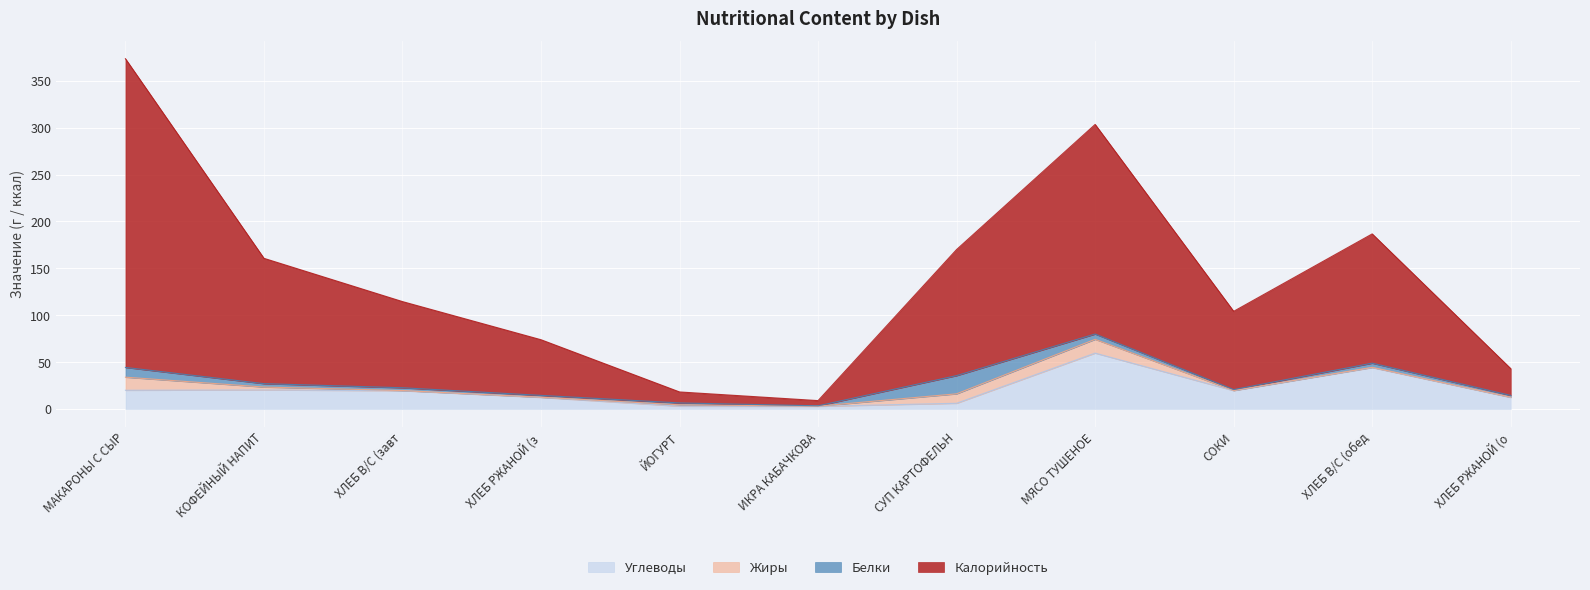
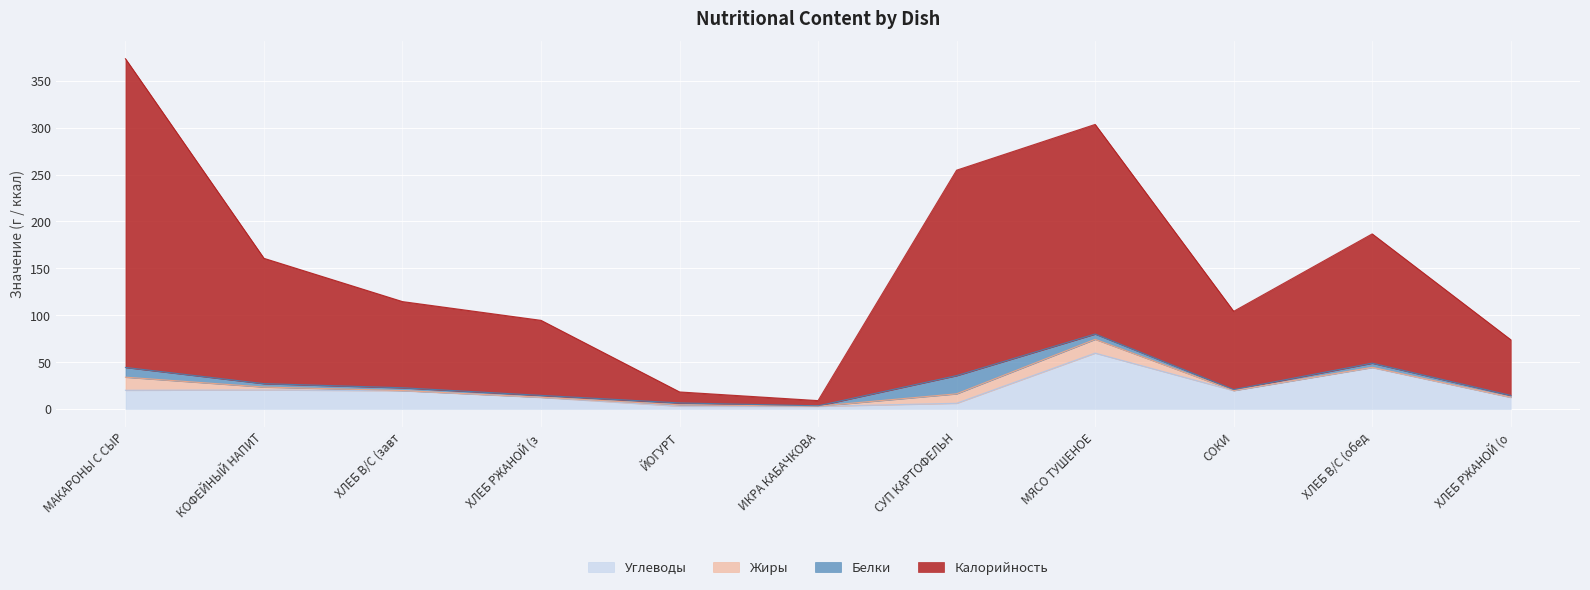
  {
    "Углеводы": {
      "МАКАРОНЫ С СЫР": 20,
      "КОФЕЙНЫЙ НАПИТ": 20,
      "СУП КАРТОФЕЛЬН": 10,
      "МЯСО ТУШЕНОЕ": 60
    },
    "Жиры": {
      "МАКАРОНЫ С СЫР": 10,
      "КОФЕЙНЫЙ НАПИТ": 0,
      "СУП КАРТОФЕЛЬН": 10,
      "МЯСО ТУШЕНОЕ": 10
    },
    "Белки": {
      "МАКАРОНЫ С СЫР": 10,
      "КОФЕЙНЫЙ НАПИТ": 0,
      "ХЛЕБ В/С (завт": 0,
      "СУП КАРТОФЕЛЬН": 20,
      "МЯСО ТУШЕНОЕ": 10,
      "ХЛЕБ В/С (обед": 0
    },
    "Калорийность": {
      "МАКАРОНЫ С СЫР": 330,
      "КОФЕЙНЫЙ НАПИТ": 130,
      "ХЛЕБ В/С (завт": 90,
-     "ХЛЕБ РЖАНОЙ (з": 60,
+     "ХЛЕБ РЖАНОЙ (з": 80,
      "ЙОГУРТ": 10,
      "ИКРА КАБАЧКОВА": 10,
-     "СУП КАРТОФЕЛЬН": 130,
+     "СУП КАРТОФЕЛЬН": 220,
      "МЯСО ТУШЕНОЕ": 220,
      "СОКИ": 80,
      "ХЛЕБ В/С (обед": 140,
-     "ХЛЕБ РЖАНОЙ (о": 30
+     "ХЛЕБ РЖАНОЙ (о": 60
    }
  }
